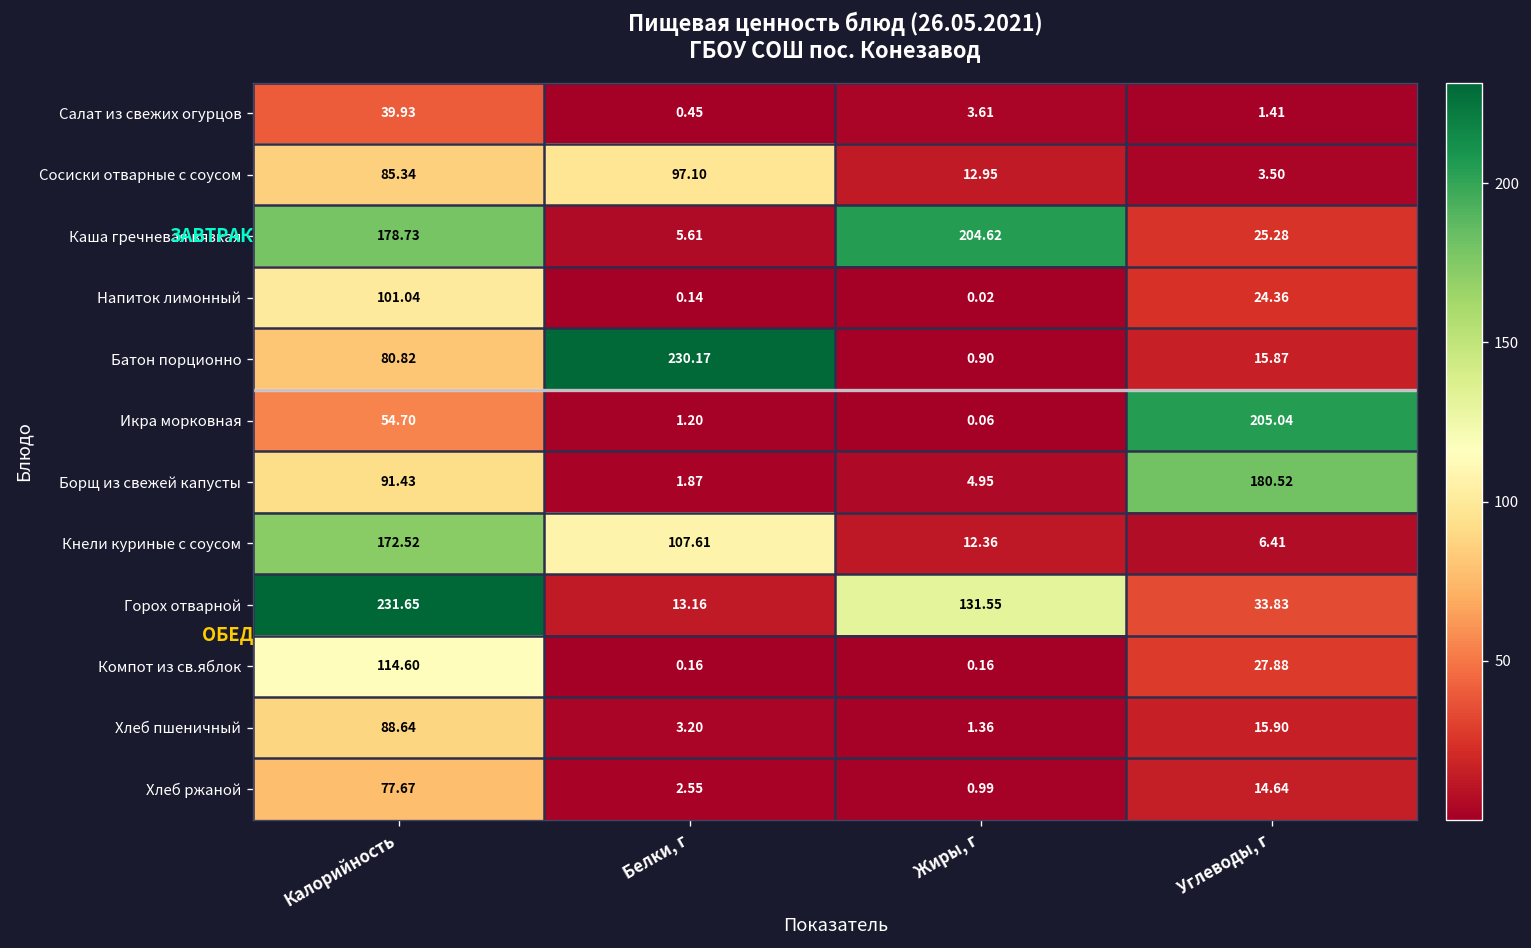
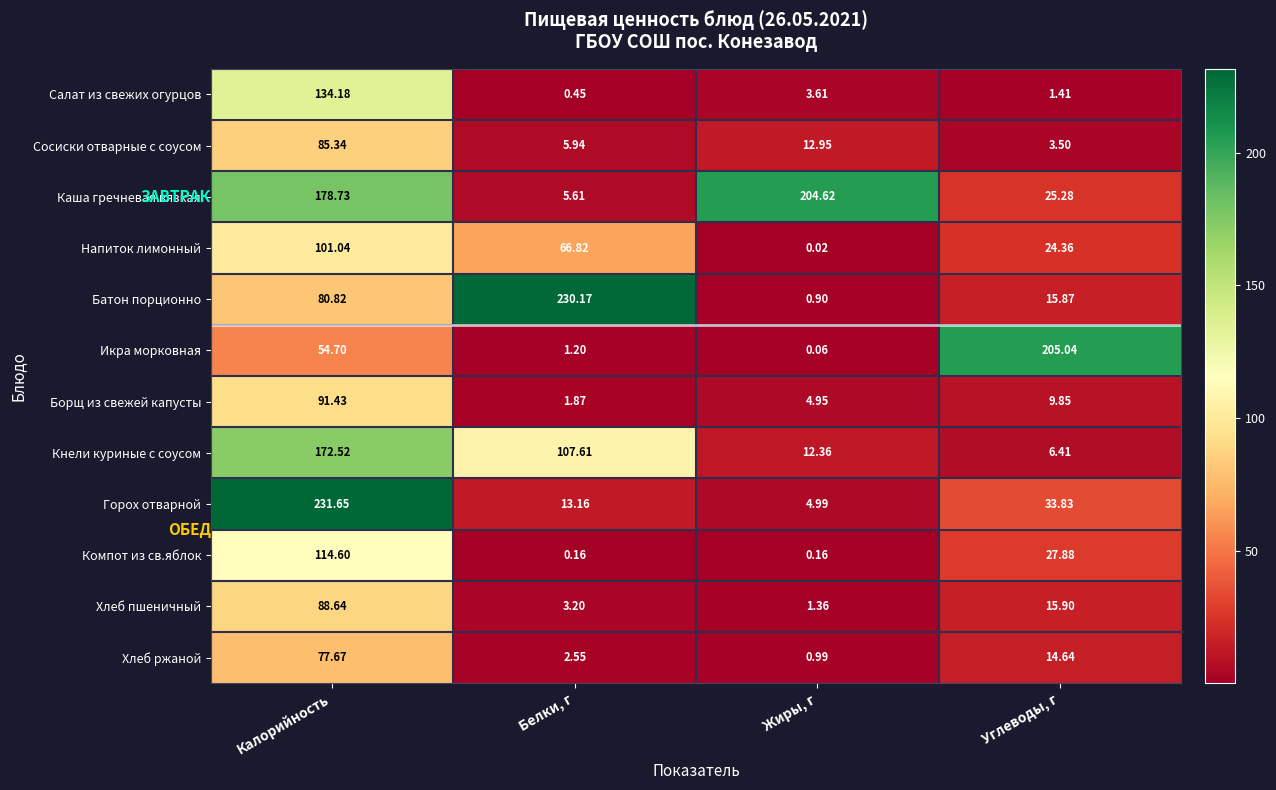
  {
    "Салат из свежих огурцов": {
-     "Калорийность": 39.93,
+     "Калорийность": 134.18,
      "Белки, г": 0.45,
      "Жиры, г": 3.61,
      "Углеводы, г": 1.41
    },
    "Сосиски отварные с соусом": {
      "Калорийность": 85.34,
-     "Белки, г": 97.10,
+     "Белки, г": 5.94,
      "Жиры, г": 12.95,
      "Углеводы, г": 3.50
    },
    "Каша гречневая вязкая": {
      "Калорийность": 178.73,
      "Белки, г": 5.61,
      "Жиры, г": 204.62,
      "Углеводы, г": 25.28
    },
    "Напиток лимонный": {
      "Калорийность": 101.04,
-     "Белки, г": 0.14,
+     "Белки, г": 66.82,
      "Жиры, г": 0.02,
      "Углеводы, г": 24.36
    },
    "Батон порционно": {
      "Калорийность": 80.82,
      "Белки, г": 230.17,
      "Жиры, г": 0.90,
      "Углеводы, г": 15.87
    },
    "Икра морковная": {
      "Калорийность": 54.70,
      "Белки, г": 1.20,
      "Жиры, г": 0.06,
      "Углеводы, г": 205.04
    },
    "Борщ из свежей капусты": {
      "Калорийность": 91.43,
      "Белки, г": 1.87,
      "Жиры, г": 4.95,
-     "Углеводы, г": 180.52
+     "Углеводы, г": 9.85
    },
    "Кнели куриные с соусом": {
      "Калорийность": 172.52,
      "Белки, г": 107.61,
      "Жиры, г": 12.36,
      "Углеводы, г": 6.41
    },
    "Горох отварной": {
      "Калорийность": 231.65,
      "Белки, г": 13.16,
-     "Жиры, г": 131.55,
+     "Жиры, г": 4.99,
      "Углеводы, г": 33.83
    },
    "Компот из св.яблок": {
      "Калорийность": 114.60,
      "Белки, г": 0.16,
      "Жиры, г": 0.16,
      "Углеводы, г": 27.88
    },
    "Хлеб пшеничный": {
      "Калорийность": 88.64,
      "Белки, г": 3.20,
      "Жиры, г": 1.36,
      "Углеводы, г": 15.90
    },
    "Хлеб ржаной": {
      "Калорийность": 77.67,
      "Белки, г": 2.55,
      "Жиры, г": 0.99,
      "Углеводы, г": 14.64
    }
  }
